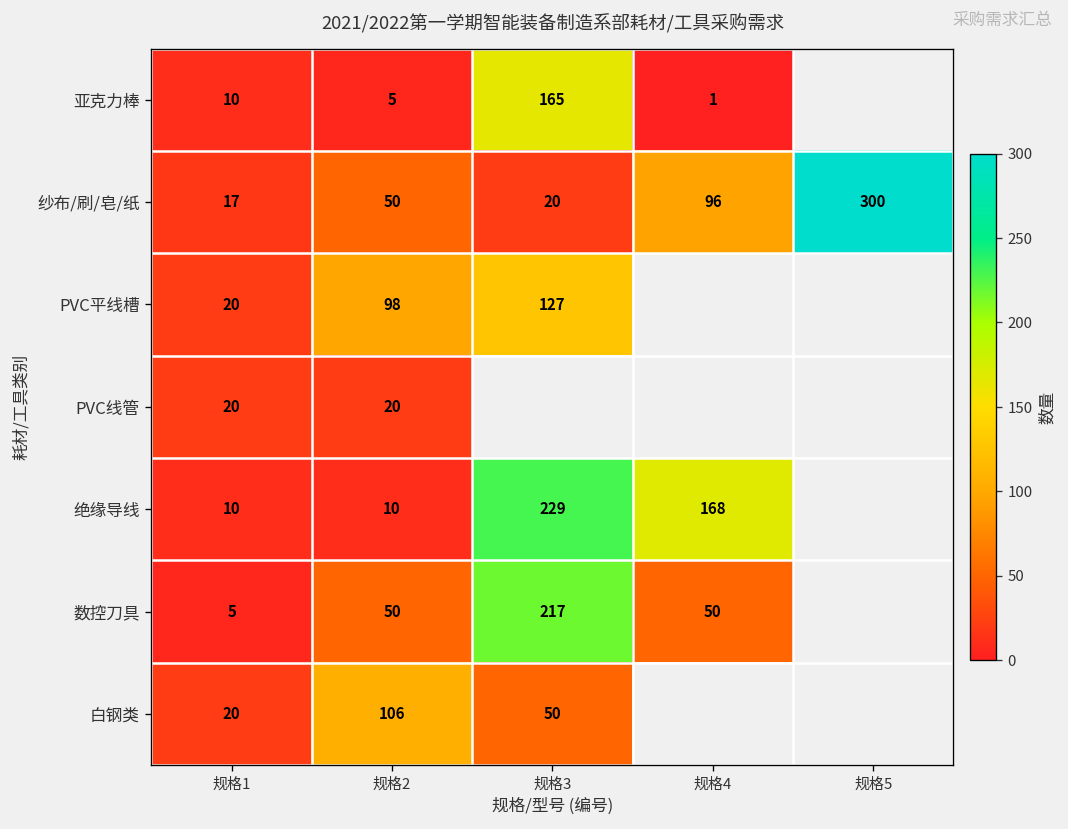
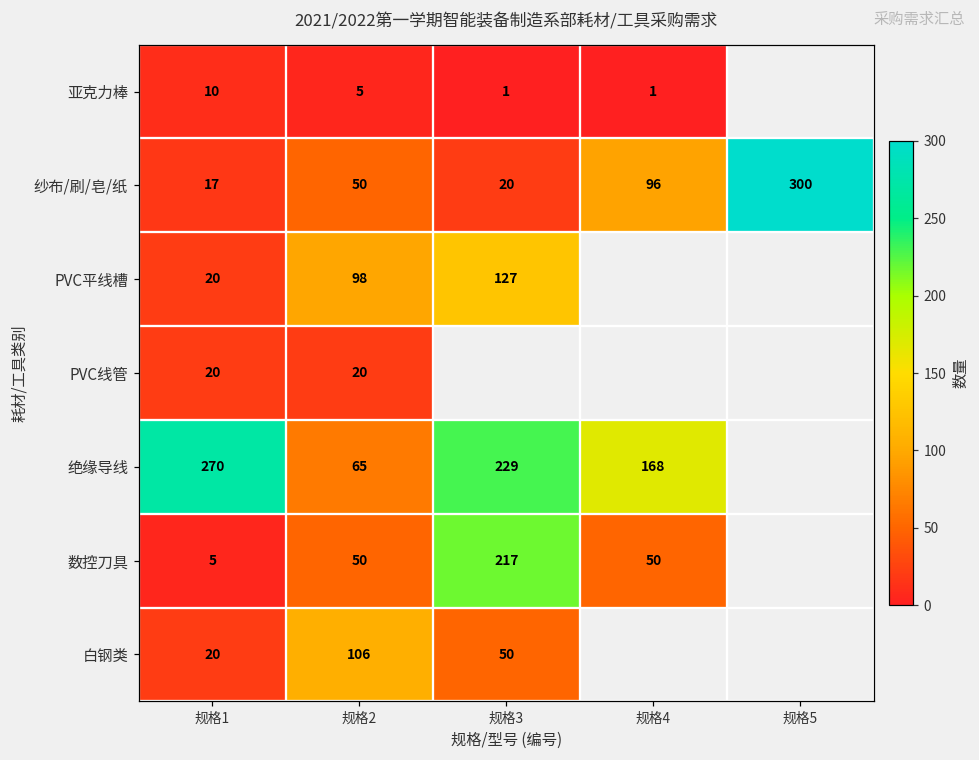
  {
    "亚克力棒": {
      "规格1": 10,
      "规格2": 5,
-     "规格3": 165,
+     "规格3": 1,
      "规格4": 1
    },
    "纱布/刷/皂/纸": {
      "规格1": 17,
      "规格2": 50,
      "规格3": 20,
      "规格4": 96,
      "规格5": 300
    },
    "PVC平线槽": {
      "规格1": 20,
      "规格2": 98,
      "规格3": 127
    },
    "PVC线管": {
      "规格1": 20,
      "规格2": 20
    },
    "绝缘导线": {
-     "规格1": 10,
-     "规格2": 10,
+     "规格1": 270,
+     "规格2": 65,
      "规格3": 229,
      "规格4": 168
    },
    "数控刀具": {
      "规格1": 5,
      "规格2": 50,
      "规格3": 217,
      "规格4": 50
    },
    "白钢类": {
      "规格1": 20,
      "规格2": 106,
      "规格3": 50
    }
  }
